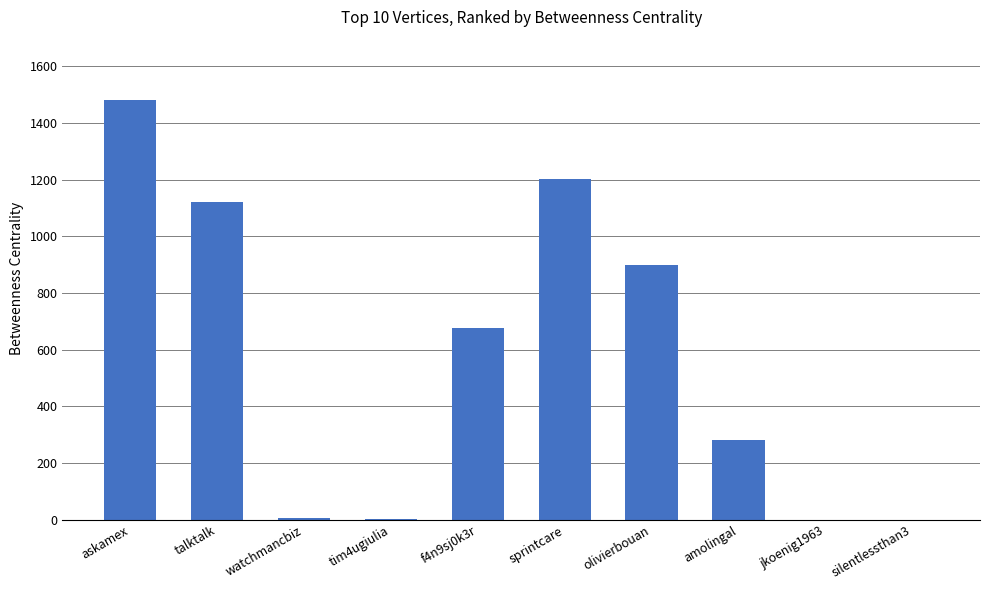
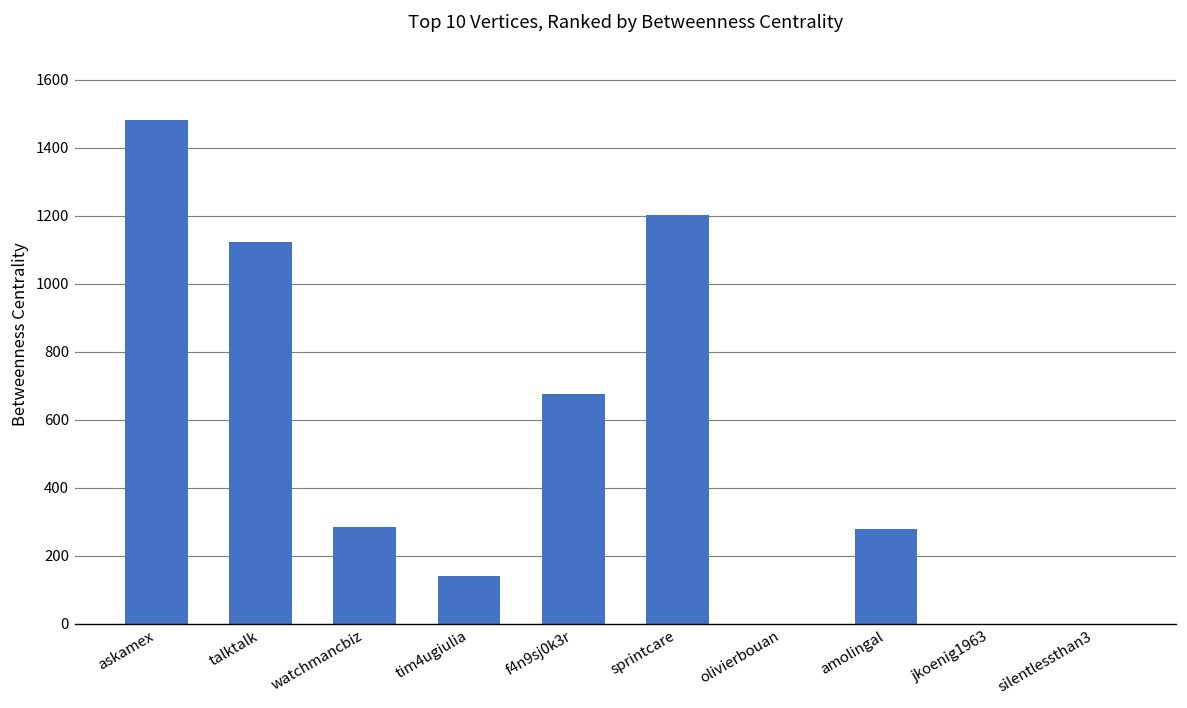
  {
    "askamex": 1480,
    "talktalk": 1120,
-   "watchmancbiz": 10,
-   "tim4ugiulia": 0,
+   "watchmancbiz": 280,
+   "tim4ugiulia": 140,
    "f4n9sj0k3r": 680,
    "sprintcare": 1200,
-   "olivierbouan": 900,
+   "olivierbouan": 0,
    "amolingal": 280,
    "jkoenig1963": 0,
    "silentlessthan3": 0
  }
